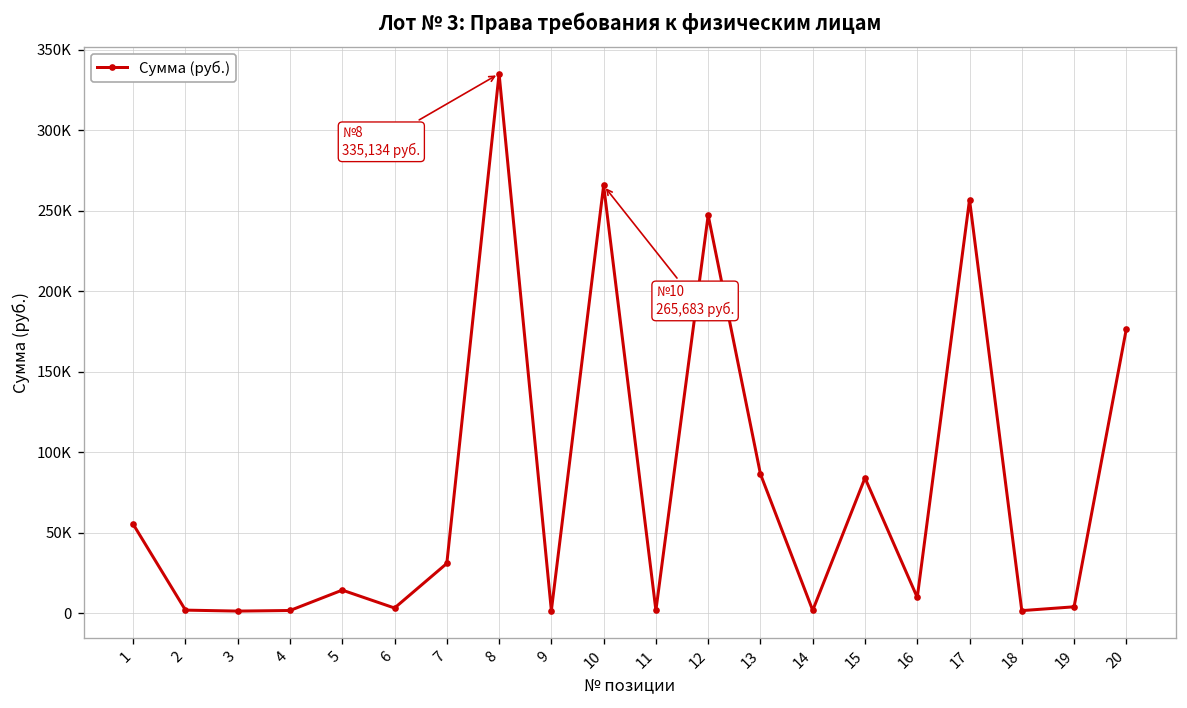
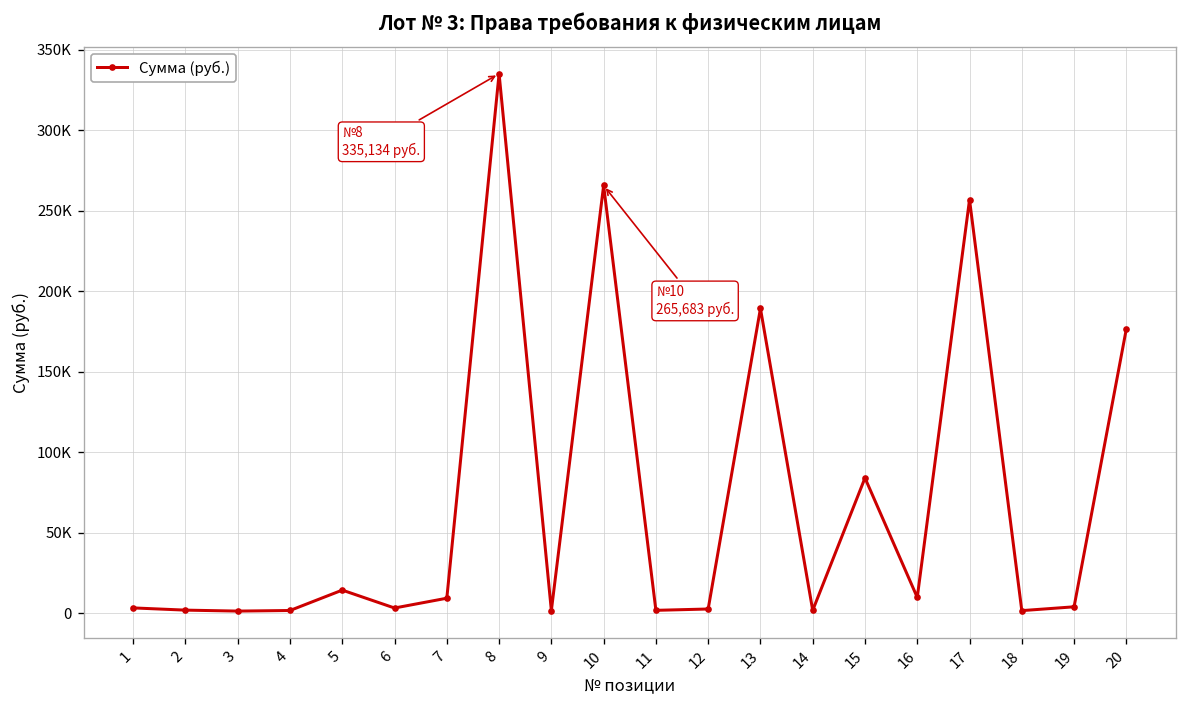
  {
-   "1": 55000,
+   "1": 3000,
    "2": 2000,
    "3": 1000,
    "4": 2000,
    "5": 14000,
    "6": 3000,
-   "7": 31000,
+   "7": 9000,
    "9": 2000,
    "10": 266000,
    "11": 2000,
-   "12": 247000,
-   "13": 86000,
+   "12": 2000,
+   "13": 189000,
    "14": 2000,
    "15": 84000,
    "16": 10000,
    "17": 257000,
    "18": 1000,
    "19": 4000,
    "20": 177000
  }
